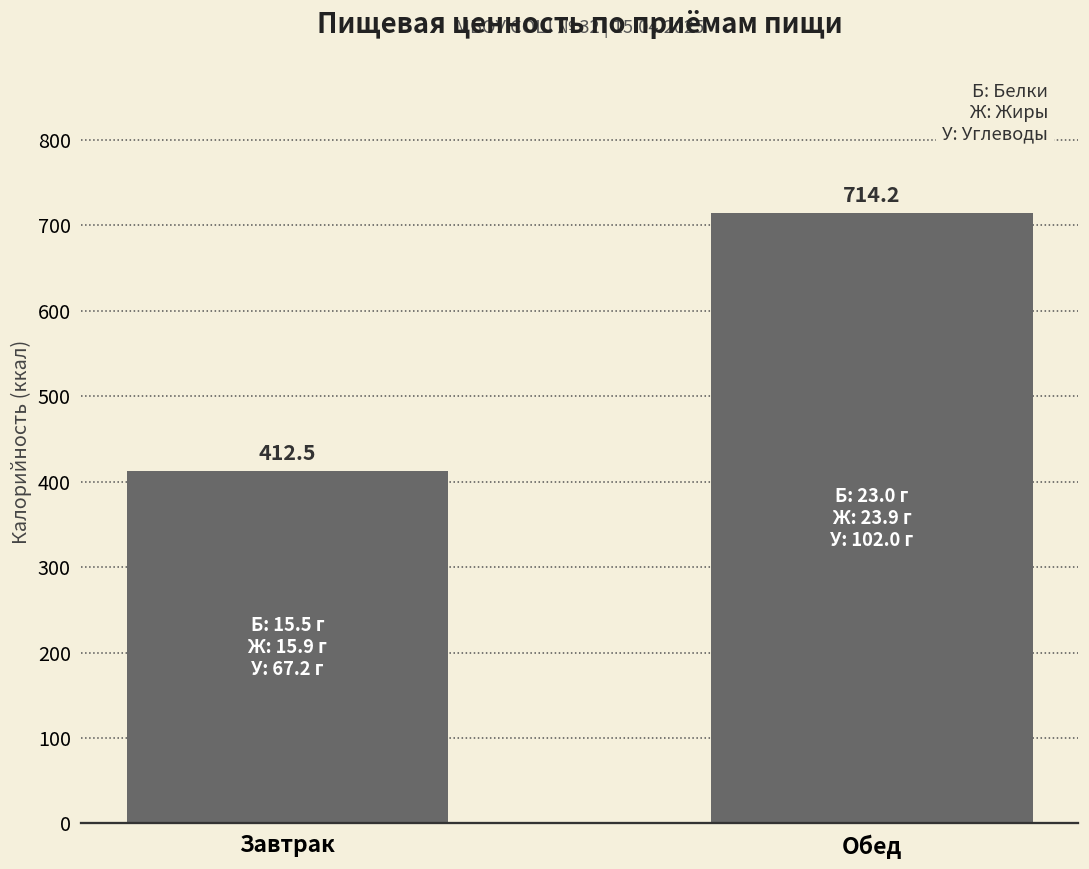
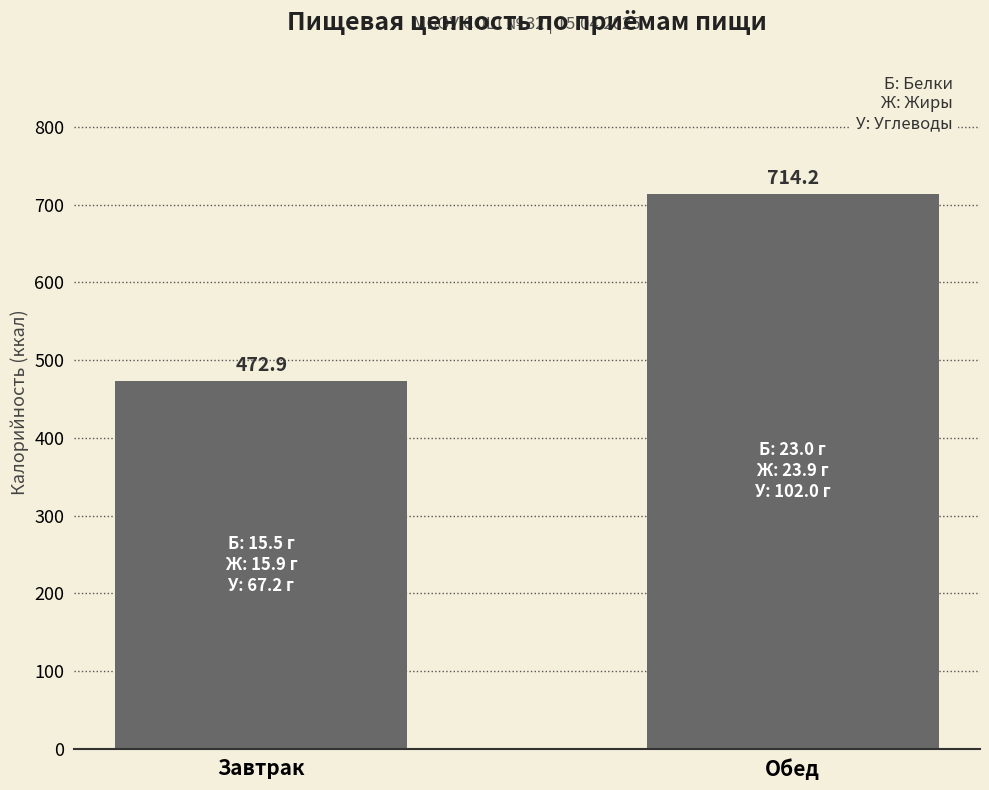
  {
-   "Завтрак": 412.5,
+   "Завтрак": 472.9,
    "Обед": 714.2
  }
